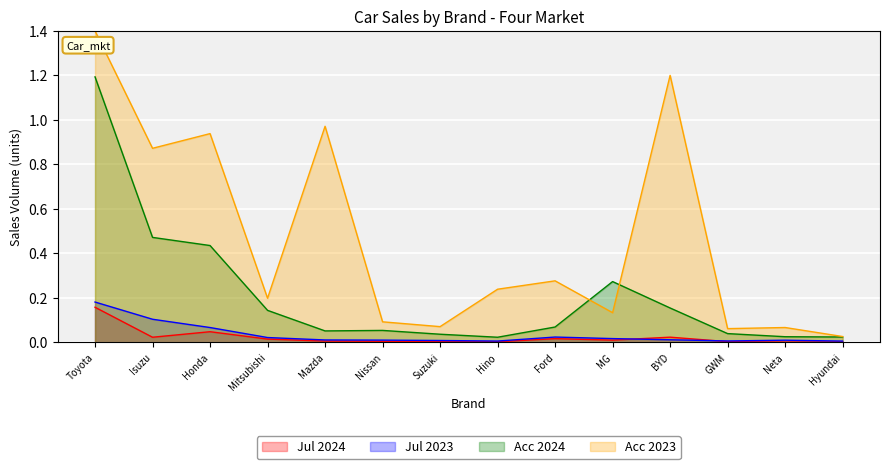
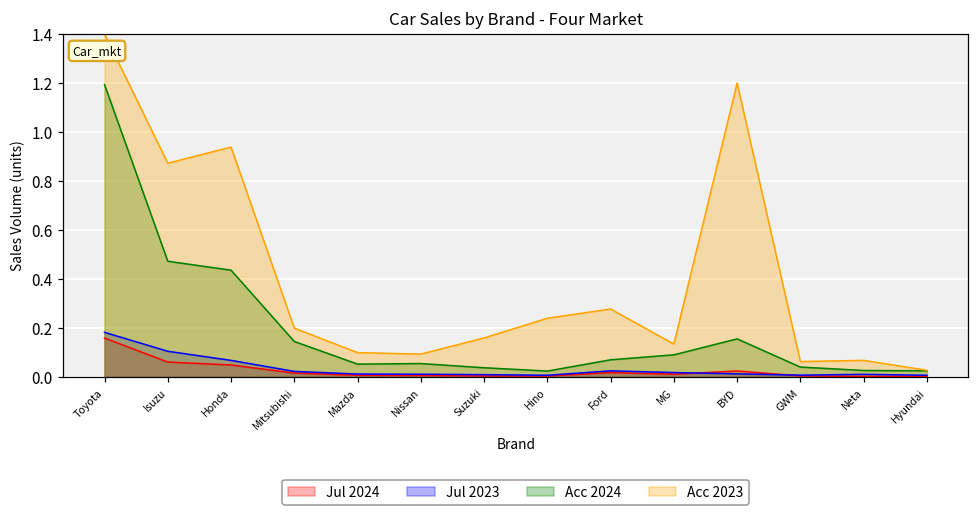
  {
    "Jul 2024": {
      "Toyota": 0.16,
-     "Isuzu": 0.02,
+     "Isuzu": 0.06,
      "Honda": 0.05,
      "BYD": 0.02
    },
    "Jul 2023": {
      "Toyota": 0.18,
      "Isuzu": 0.10,
      "Honda": 0.07,
      "BYD": 0.01
    },
    "Acc 2024": {
      "Toyota": 1.19,
      "Isuzu": 0.47,
      "Honda": 0.44,
      "Mitsubishi": 0.14,
      "Mazda": 0.05,
      "Nissan": 0.05,
      "Suzuki": 0.04,
      "Hino": 0.02,
      "Ford": 0.07,
-     "MG": 0.27,
+     "MG": 0.09,
      "BYD": 0.16,
      "GWM": 0.04,
      "Neta": 0.03
    },
    "Acc 2023": {
      "Toyota": 1.40,
      "Isuzu": 0.87,
      "Honda": 0.94,
      "Mitsubishi": 0.20,
-     "Mazda": 0.97,
+     "Mazda": 0.10,
      "Nissan": 0.09,
-     "Suzuki": 0.07,
+     "Suzuki": 0.16,
      "Hino": 0.24,
      "Ford": 0.28,
      "MG": 0.13,
      "BYD": 1.20,
      "GWM": 0.06,
      "Neta": 0.07
    }
  }
